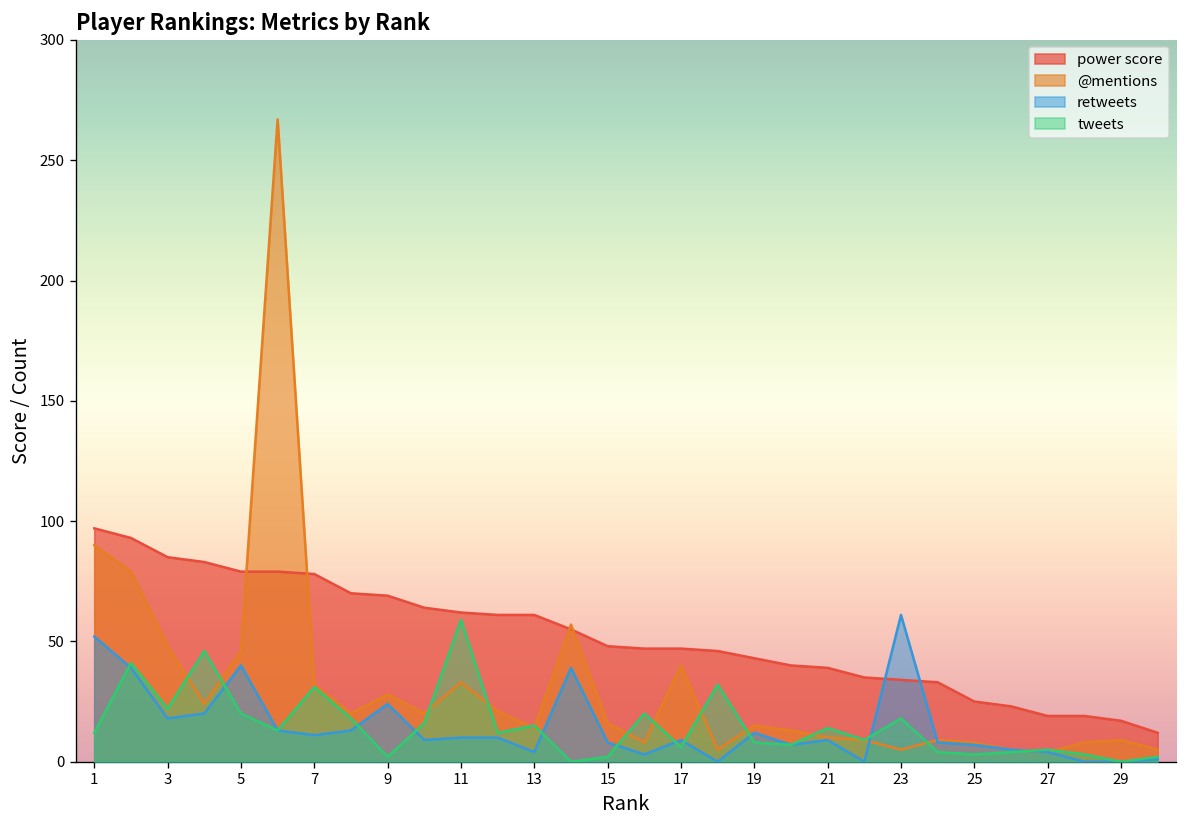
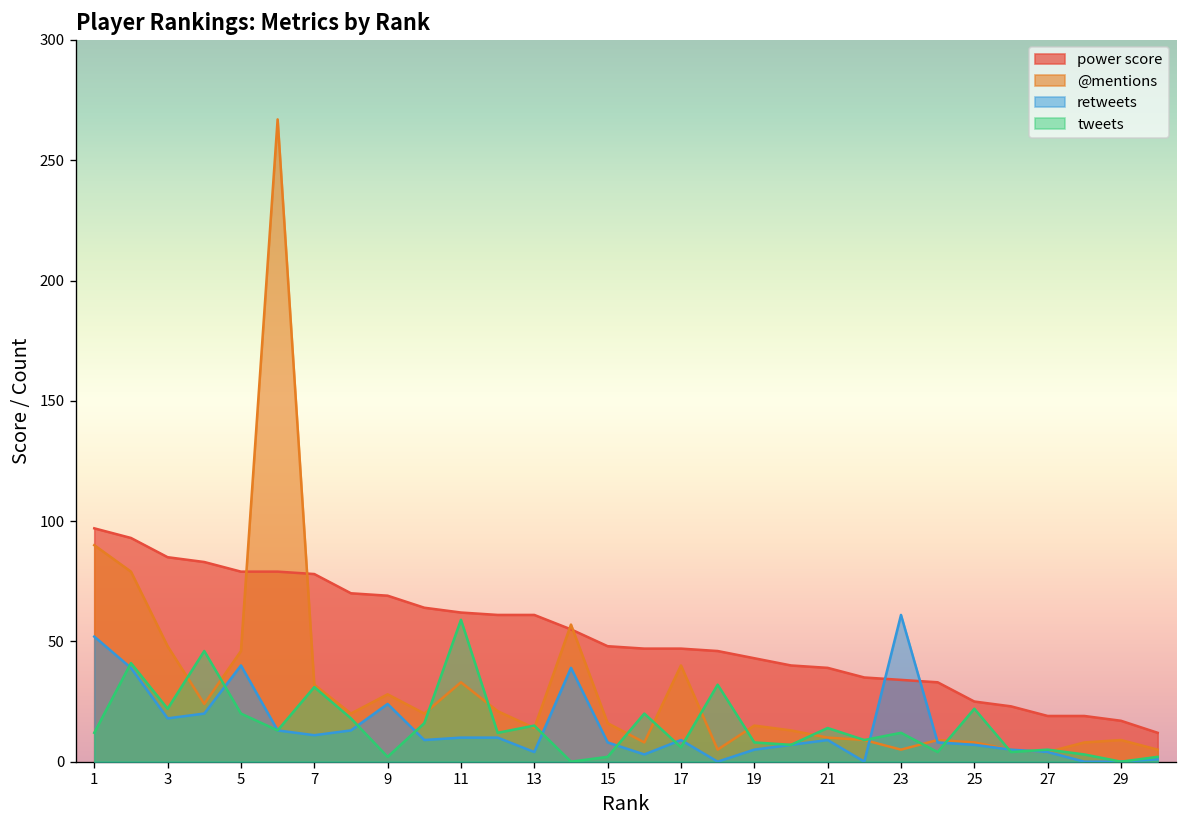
  {
    "retweets": {
      "1": 52,
      "3": 18,
      "5": 40,
      "7": 11,
      "9": 24,
      "11": 10,
      "13": 4,
      "15": 8,
      "17": 9,
-     "19": 12,
+     "19": 5,
      "23": 61
    },
    "tweets": {
      "1": 12,
      "3": 22,
      "5": 20,
      "9": 2,
      "11": 59,
      "15": 2,
      "17": 6,
      "19": 8,
      "21": 14,
-     "23": 18,
-     "25": 3
+     "23": 12,
+     "25": 22
    }
  }
